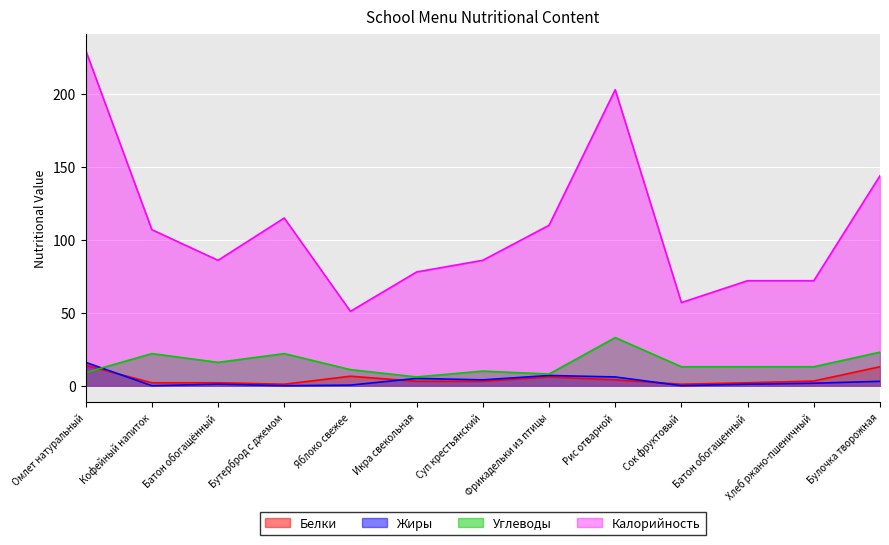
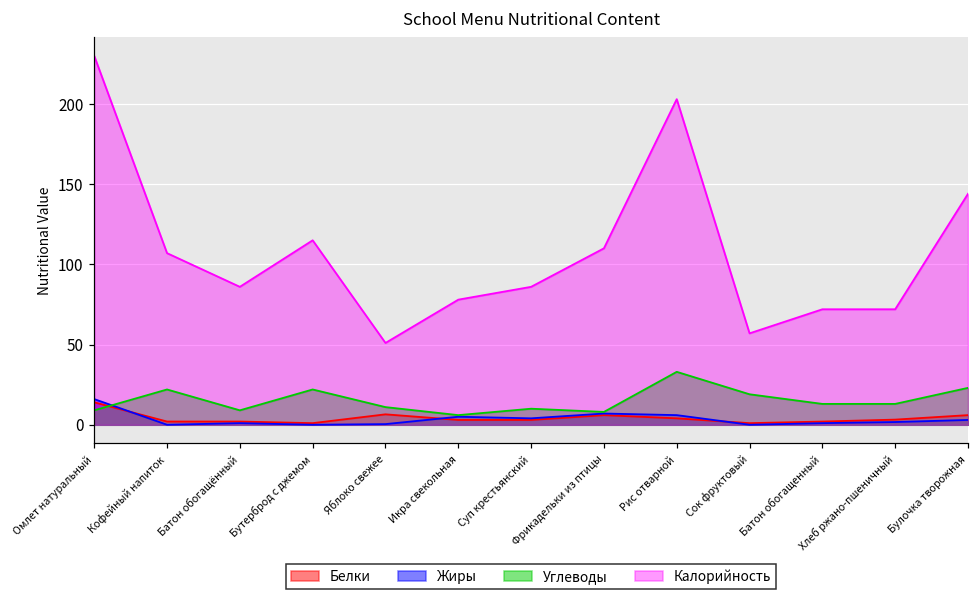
  {
    "Белки": {
      "Омлет натуральный": 14,
      "Кофейный напиток": 2,
      "Яблоко свежее": 7,
      "Икра свекольная": 3,
      "Рис отварной": 4,
-     "Булочка творожная": 13
+     "Булочка творожная": 6
    },
    "Жиры": {
      "Омлет натуральный": 16,
      "Кофейный напиток": 0,
      "Яблоко свежее": 0,
      "Рис отварной": 6,
      "Булочка творожная": 3
    },
    "Углеводы": {
      "Омлет натуральный": 9,
      "Кофейный напиток": 22,
-     "Батон обогащённый": 16,
+     "Батон обогащённый": 9,
      "Бутерброд с джемом": 22,
      "Яблоко свежее": 11,
      "Суп крестьянский": 10,
      "Рис отварной": 33,
-     "Сок фруктовый": 13,
+     "Сок фруктовый": 19,
      "Батон обогащенный": 13,
      "Хлеб ржано-пшеничный": 13,
      "Булочка творожная": 23
    },
    "Калорийность": {
      "Омлет натуральный": 230,
      "Кофейный напиток": 107,
      "Батон обогащённый": 86,
      "Бутерброд с джемом": 115,
      "Яблоко свежее": 51,
      "Икра свекольная": 78,
      "Суп крестьянский": 86,
      "Фрикадельки из птицы": 110,
      "Рис отварной": 203,
      "Сок фруктовый": 57,
      "Батон обогащенный": 72,
      "Хлеб ржано-пшеничный": 72,
      "Булочка творожная": 144
    }
  }
